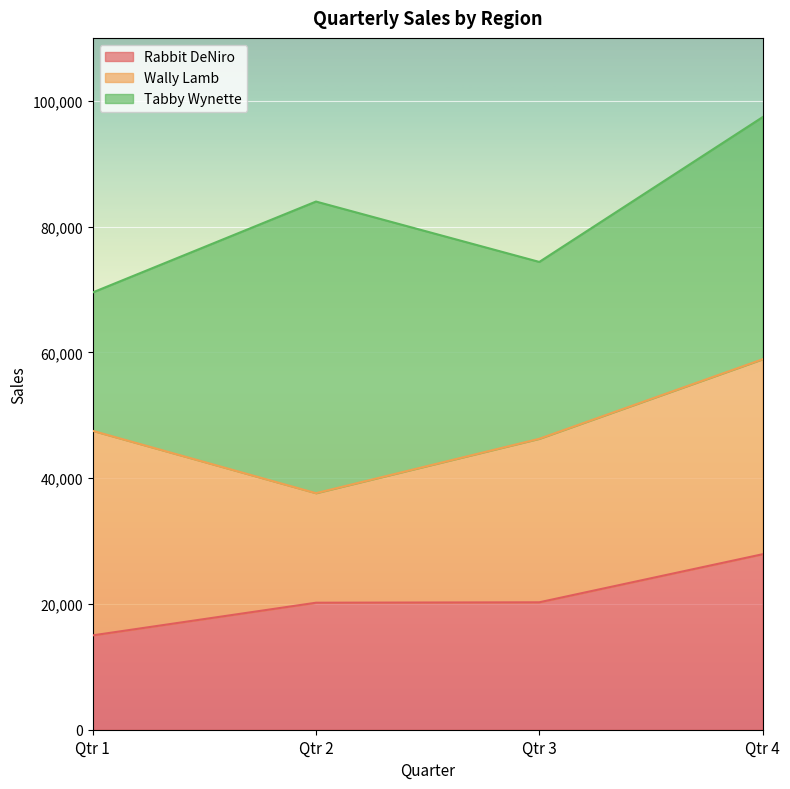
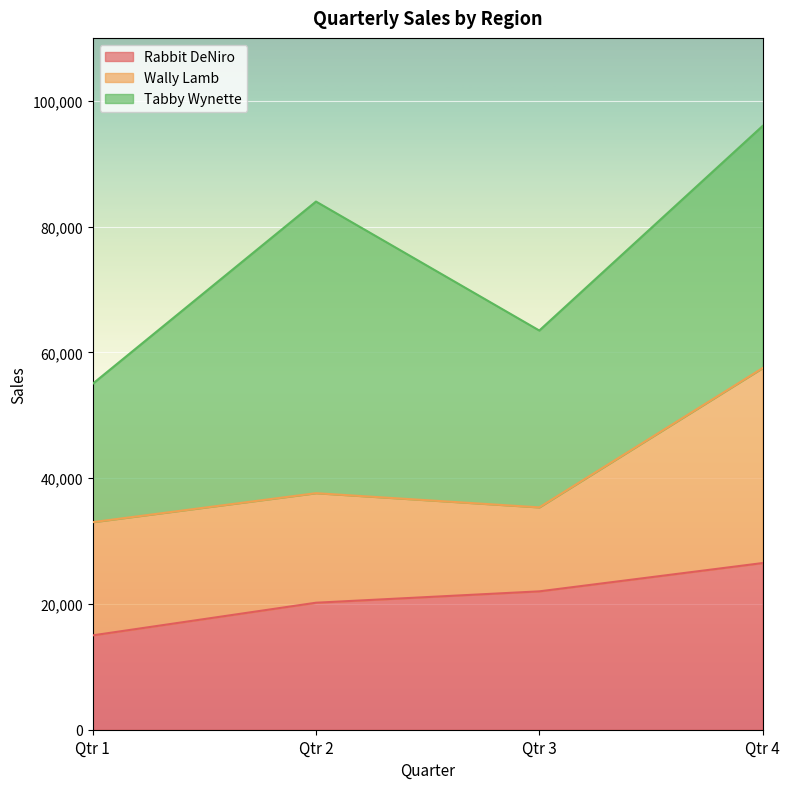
  {
    "Rabbit DeNiro": {
      "Qtr 1": "15,000",
      "Qtr 2": "20,000",
-     "Qtr 3": "20,000",
-     "Qtr 4": "28,000"
+     "Qtr 3": "22,000",
+     "Qtr 4": "27,000"
    },
    "Wally Lamb": {
-     "Qtr 1": "33,000",
+     "Qtr 1": "18,000",
      "Qtr 2": "17,000",
-     "Qtr 3": "26,000",
+     "Qtr 3": "13,000",
      "Qtr 4": "31,000"
    },
    "Tabby Wynette": {
      "Qtr 1": "22,000",
      "Qtr 2": "46,000",
      "Qtr 3": "28,000",
      "Qtr 4": "39,000"
    }
  }
